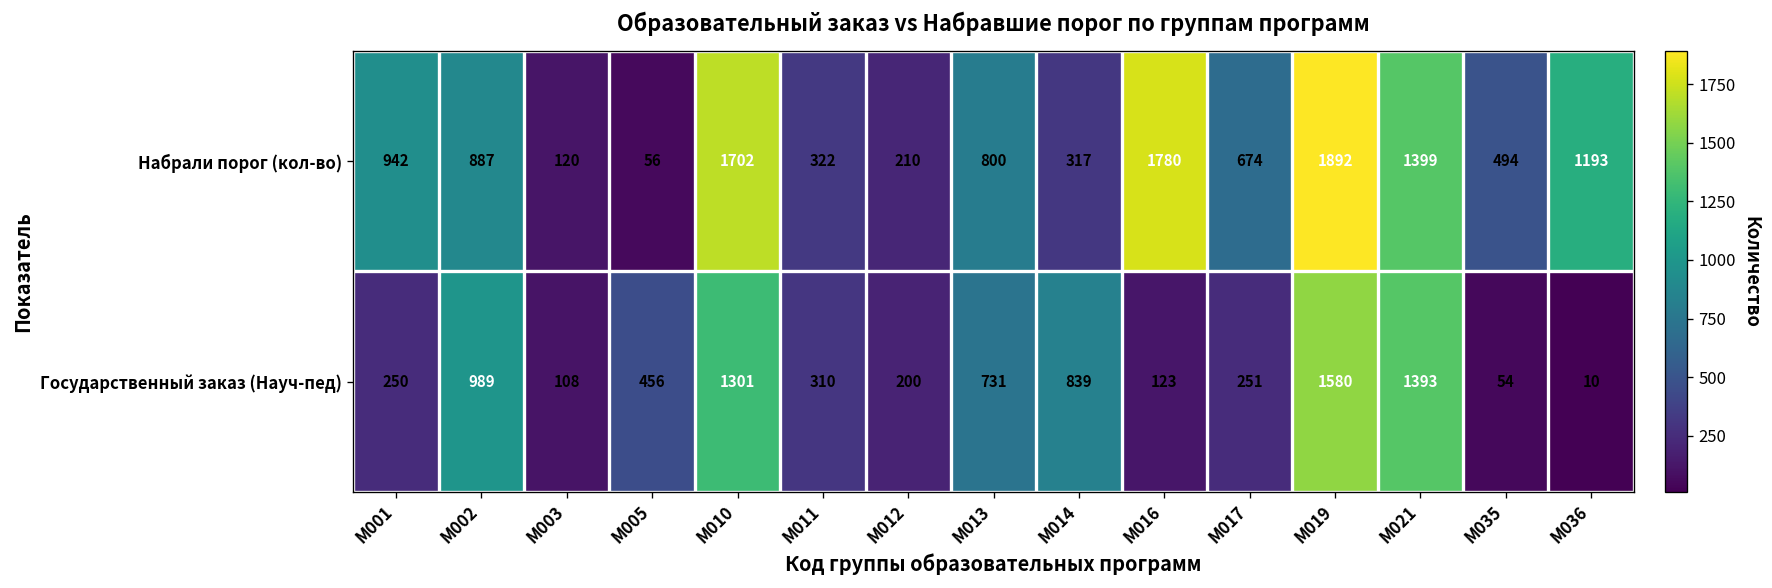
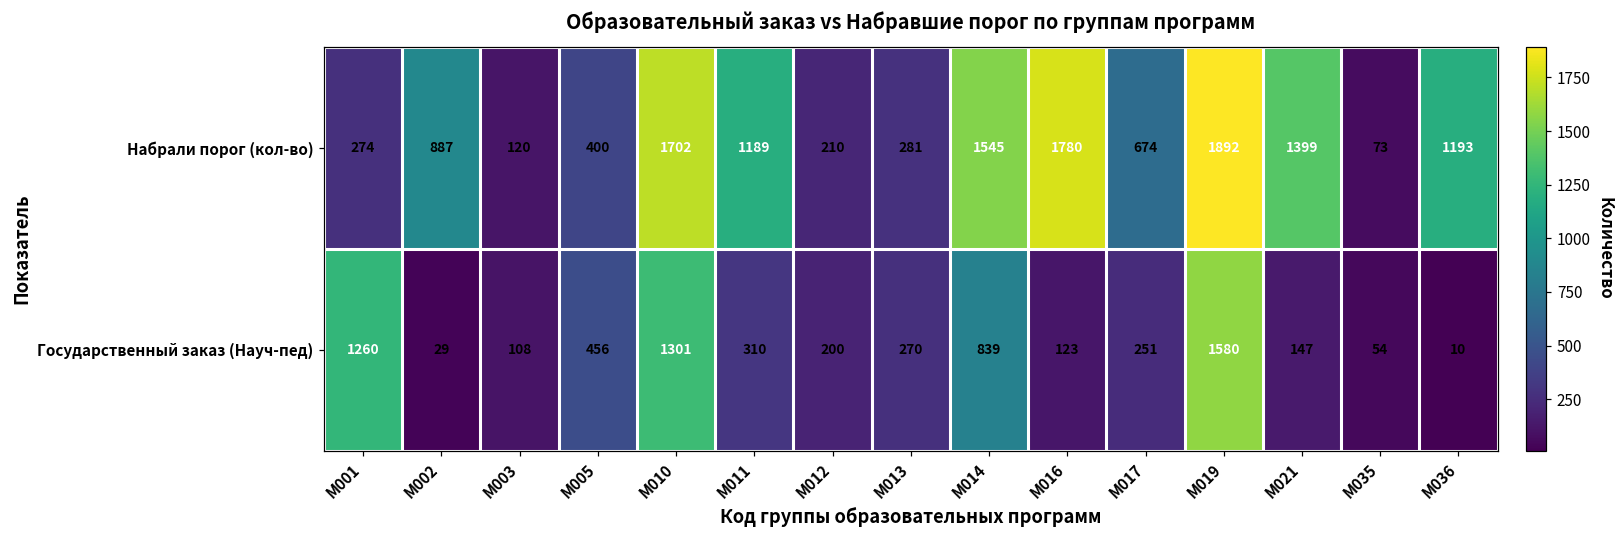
  {
    "Набрали порог (кол-во)": {
-     "M001": 942,
+     "M001": 274,
      "M002": 887,
      "M003": 120,
-     "M005": 56,
+     "M005": 400,
      "M010": 1702,
-     "M011": 322,
+     "M011": 1189,
      "M012": 210,
-     "M013": 800,
-     "M014": 317,
+     "M013": 281,
+     "M014": 1545,
      "M016": 1780,
      "M017": 674,
      "M019": 1892,
      "M021": 1399,
-     "M035": 494,
+     "M035": 73,
      "M036": 1193
    },
    "Государственный заказ (Науч-пед)": {
-     "M001": 250,
-     "M002": 989,
+     "M001": 1260,
+     "M002": 29,
      "M003": 108,
      "M005": 456,
      "M010": 1301,
      "M011": 310,
      "M012": 200,
-     "M013": 731,
+     "M013": 270,
      "M014": 839,
      "M016": 123,
      "M017": 251,
      "M019": 1580,
-     "M021": 1393,
+     "M021": 147,
      "M035": 54,
      "M036": 10
    }
  }
